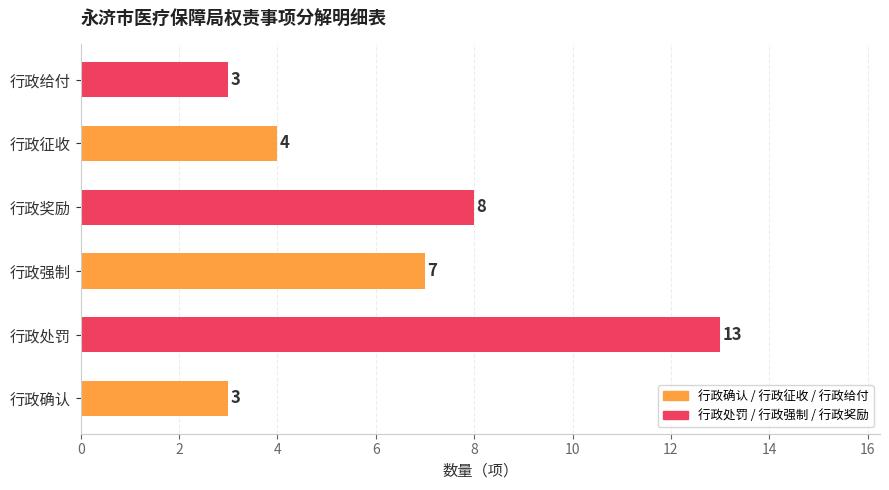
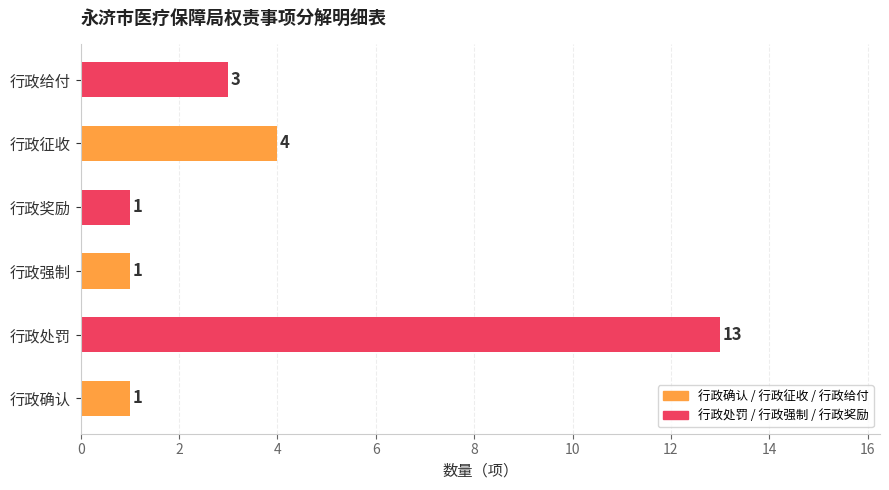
  {
    "行政给付": 3,
    "行政征收": 4,
-   "行政奖励": 8,
-   "行政强制": 7,
+   "行政奖励": 1,
+   "行政强制": 1,
    "行政处罚": 13,
-   "行政确认": 3
+   "行政确认": 1
  }
